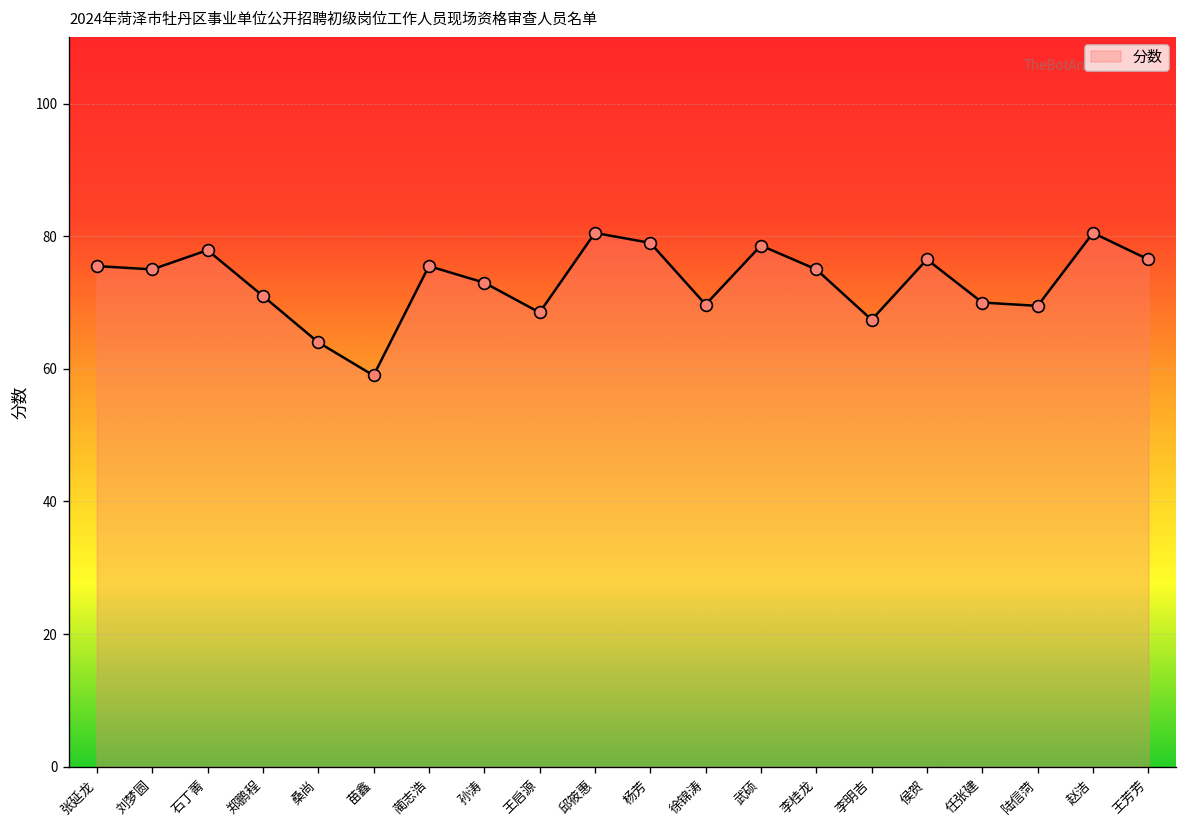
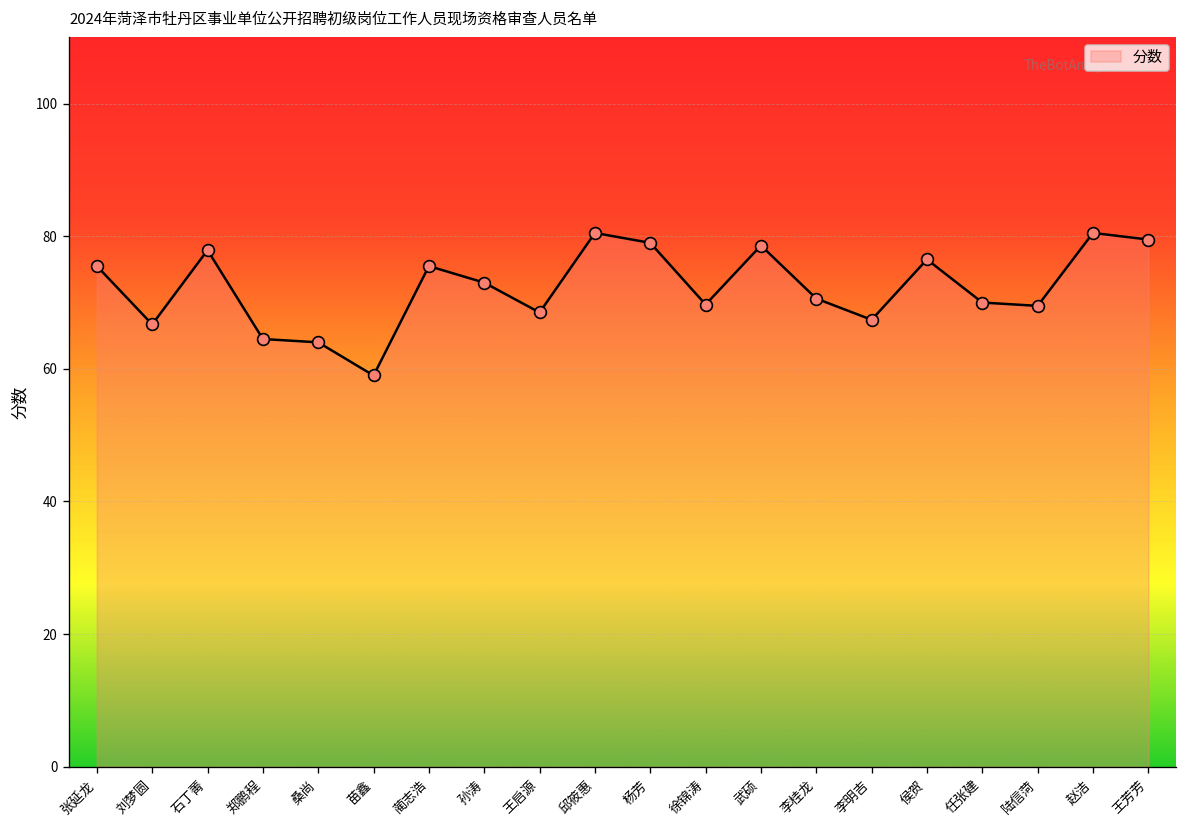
  {
    "张延龙": 76,
-   "刘梦圆": 75,
+   "刘梦圆": 67,
    "石丁菁": 78,
-   "郑鹏程": 71,
+   "郑鹏程": 65,
    "桑尚": 64,
    "苗鑫": 59,
    "蔺志浩": 76,
    "孙涛": 73,
    "王启源": 69,
    "邱筱惠": 81,
    "杨芳": 79,
    "徐锦涛": 70,
    "武硕": 79,
-   "李桂龙": 75,
+   "李桂龙": 71,
    "李明吉": 67,
    "侯贺": 77,
    "任张建": 70,
    "陆信菏": 70,
    "赵洁": 81,
-   "王芳芳": 77
+   "王芳芳": 80
  }
